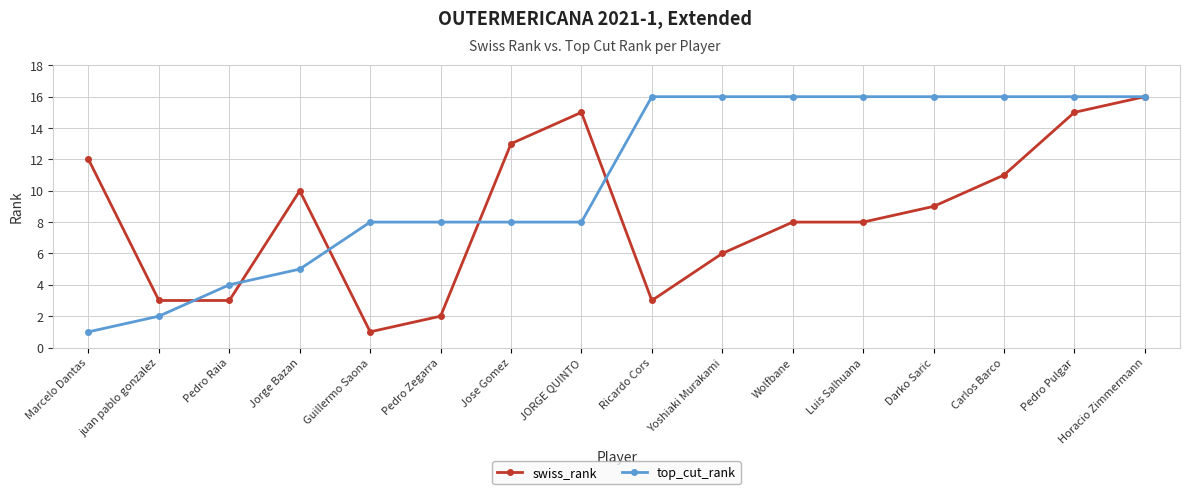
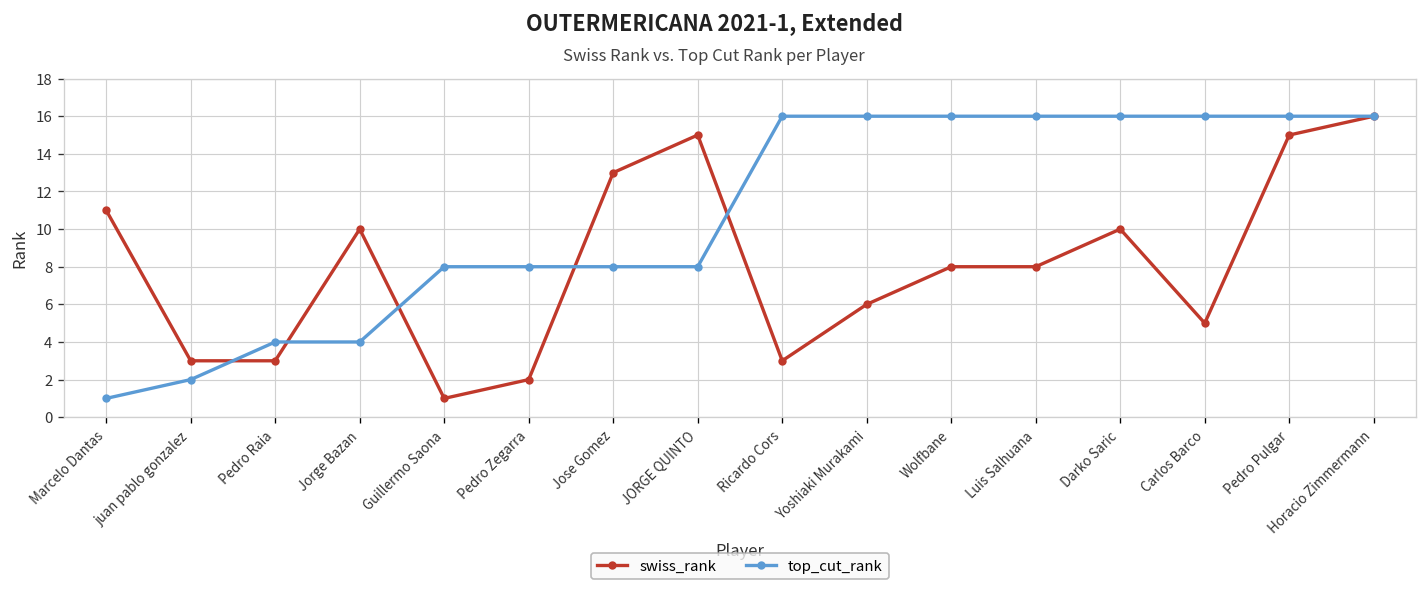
  {
    "swiss_rank": {
-     "Marcelo Dantas": 12,
+     "Marcelo Dantas": 11,
      "juan pablo gonzalez": 3,
      "Pedro Raia": 3,
      "Jorge Bazan": 10,
      "Guillermo Saona": 1,
      "Pedro Zegarra": 2,
      "Jose Gomez": 13,
      "JORGE QUINTO": 15,
      "Ricardo Cors": 3,
      "Yoshiaki Murakami": 6,
      "Wolfbane": 8,
      "Luis Salhuana": 8,
-     "Darko Saric": 9,
-     "Carlos Barco": 11,
+     "Darko Saric": 10,
+     "Carlos Barco": 5,
      "Pedro Pulgar": 15
    },
    "top_cut_rank": {
      "Marcelo Dantas": 1,
      "juan pablo gonzalez": 2,
      "Pedro Raia": 4,
-     "Jorge Bazan": 5,
+     "Jorge Bazan": 4,
      "Guillermo Saona": 8,
      "Pedro Zegarra": 8,
      "Jose Gomez": 8,
      "JORGE QUINTO": 8,
      "Ricardo Cors": 16,
      "Yoshiaki Murakami": 16,
      "Wolfbane": 16,
      "Luis Salhuana": 16,
      "Darko Saric": 16,
      "Carlos Barco": 16,
      "Pedro Pulgar": 16
    }
  }
